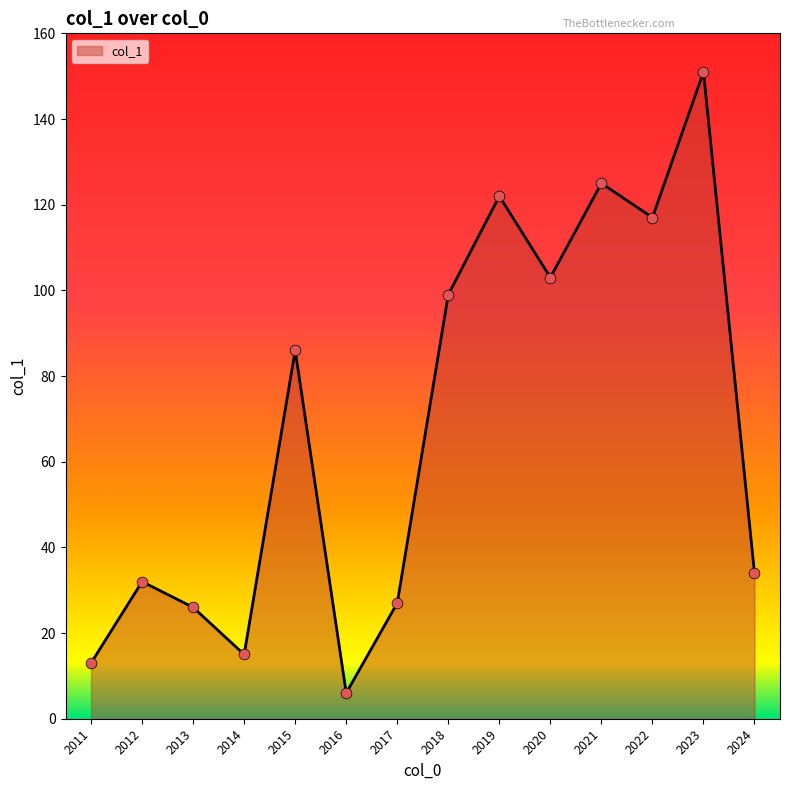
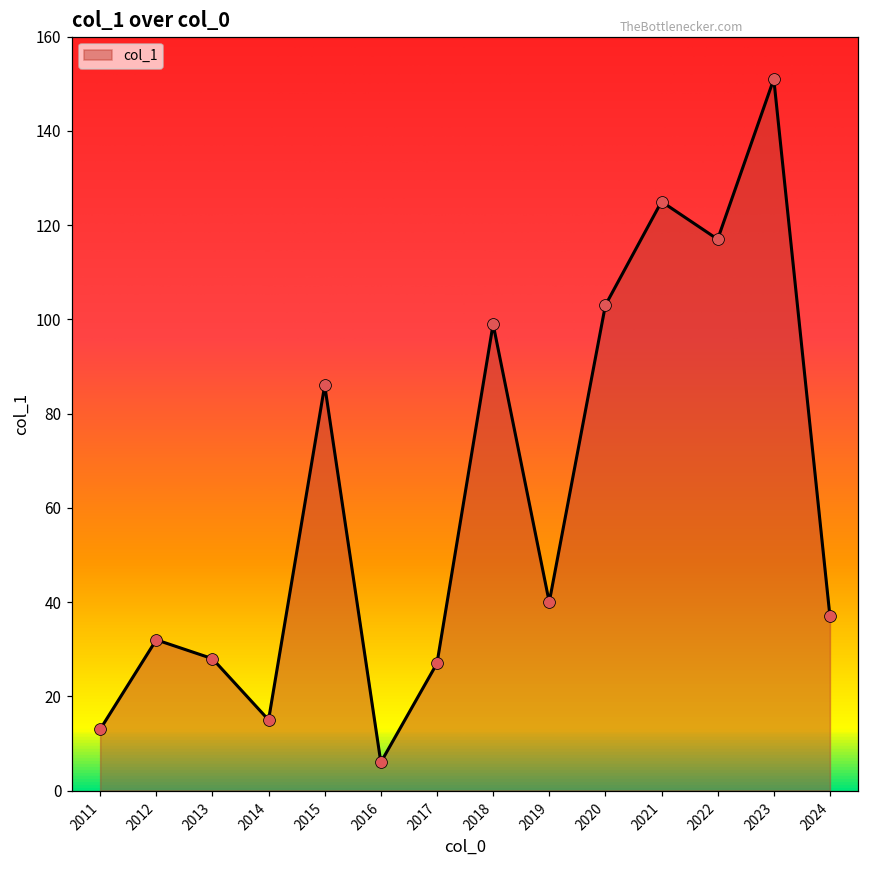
  {
    "2011": 13,
    "2012": 32,
-   "2013": 26,
+   "2013": 28,
    "2014": 15,
    "2015": 86,
    "2016": 6,
    "2017": 27,
    "2018": 99,
-   "2019": 122,
+   "2019": 40,
    "2020": 103,
    "2021": 125,
    "2022": 117,
    "2023": 151,
-   "2024": 34
+   "2024": 37
  }
